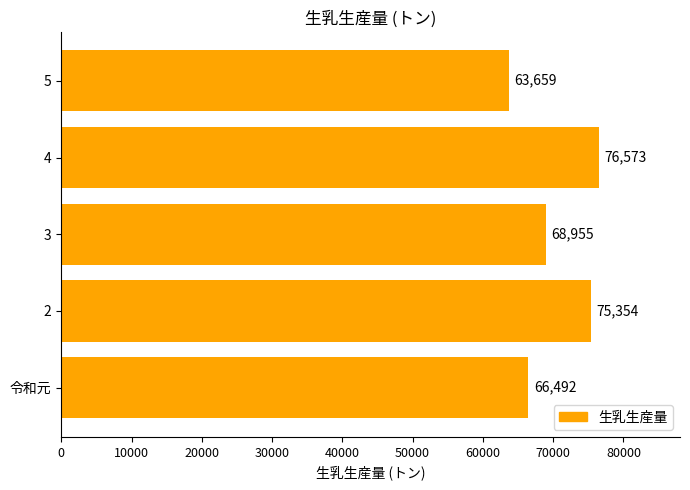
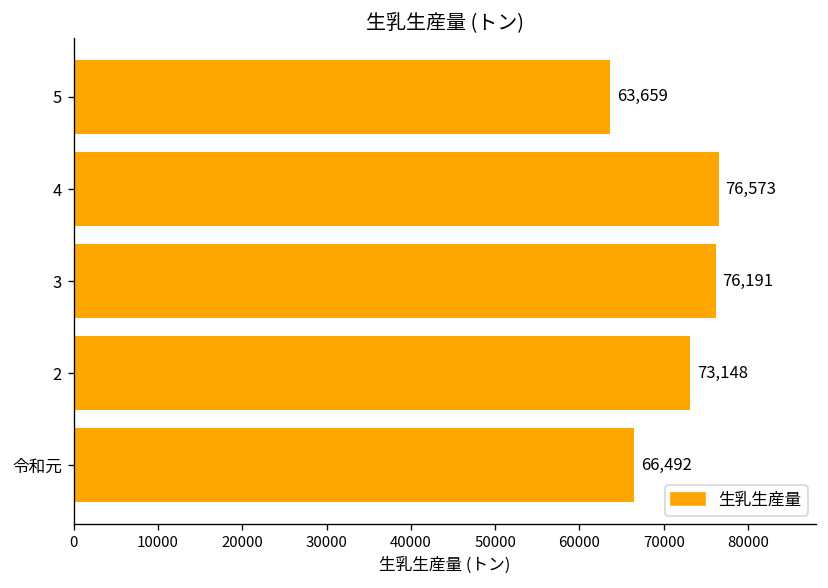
  {
    "5": "63,659",
    "4": "76,573",
-   "3": "68,955",
-   "2": "75,354",
+   "3": "76,191",
+   "2": "73,148",
    "令和元": "66,492"
  }
